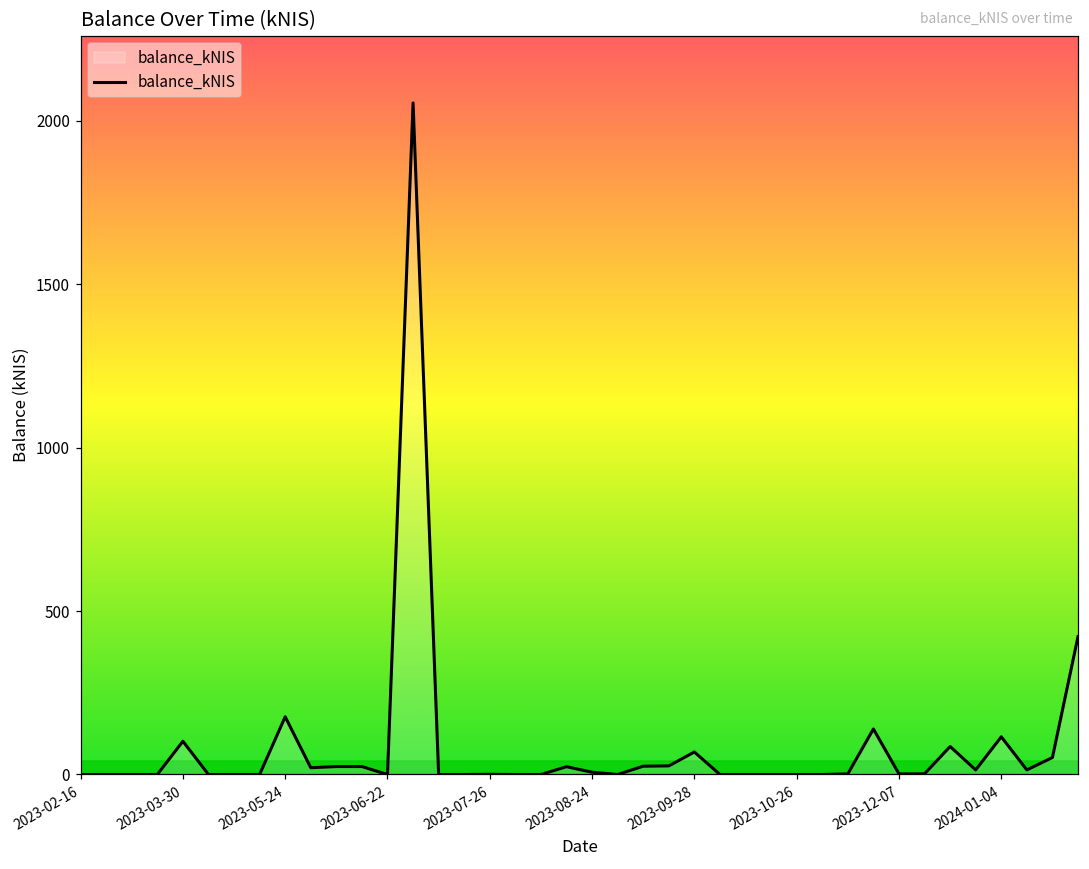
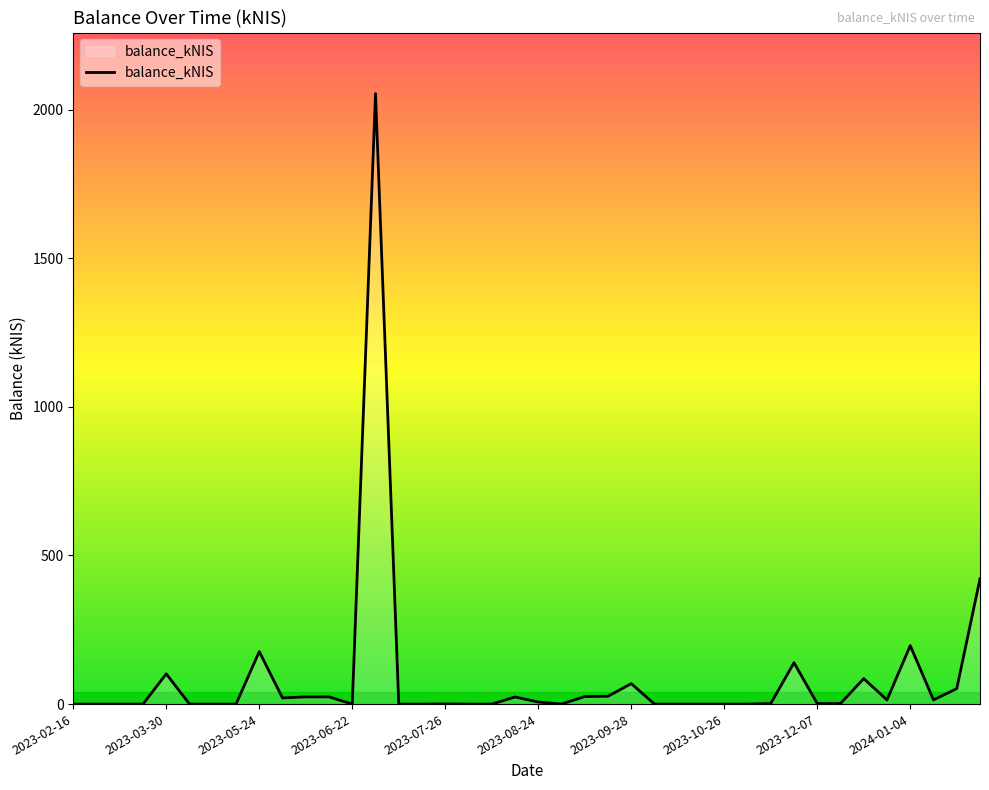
  {
    "2023-03-30": 100,
    "2023-05-24": 180,
    "2023-09-28": 70,
-   "2024-01-04": 120
+   "2024-01-04": 200
  }
